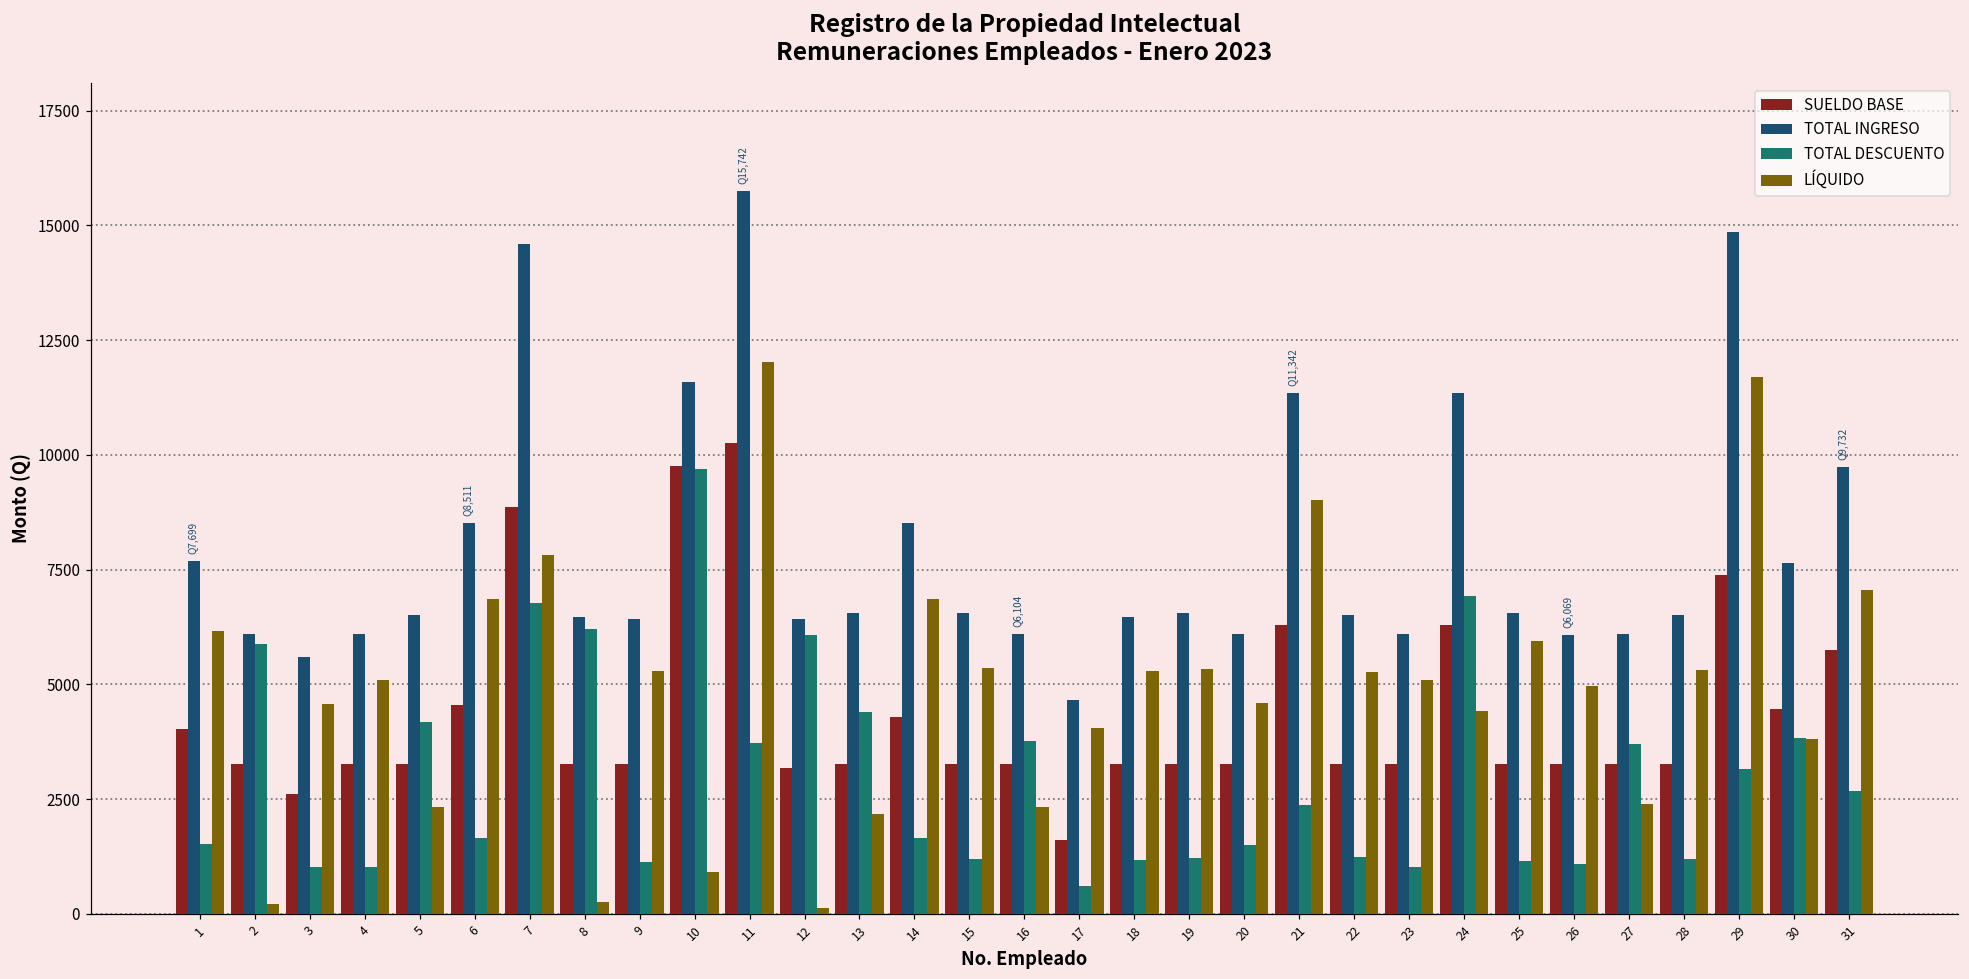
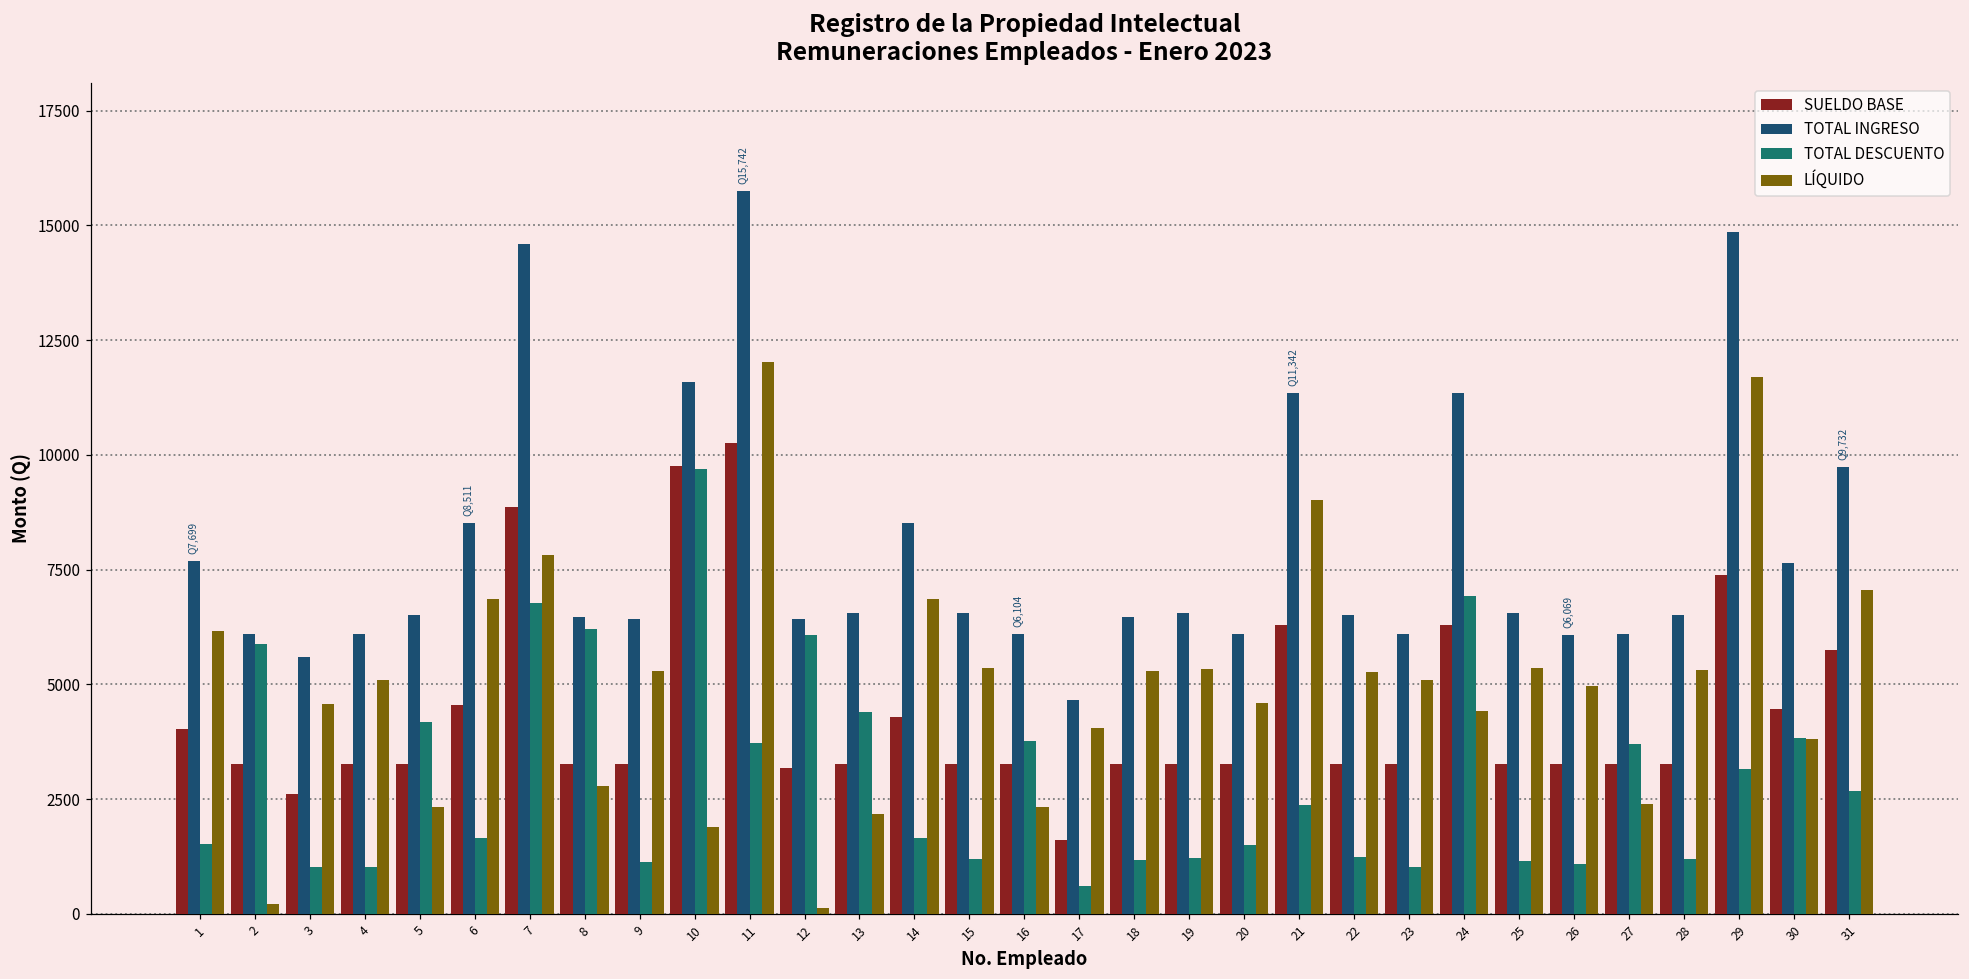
  {
    "SUELDO BASE": {
      "1": 4000,
      "2": 3300,
      "3": 2600,
      "4": 3300,
      "5": 3300,
      "6": 4600,
      "7": 8900,
      "8": 3300,
      "9": 3300,
      "10": 9800,
      "11": 10300,
      "12": 3200,
      "13": 3300,
      "14": 4300,
      "15": 3300,
      "16": 3300,
      "17": 1600,
      "18": 3300,
      "19": 3300,
      "20": 3300,
      "21": 6300,
      "22": 3300,
      "23": 3300,
      "24": 6300,
      "25": 3300,
      "26": 3300,
      "27": 3300,
      "28": 3300,
      "29": 7400,
      "30": 4500,
      "31": 5800
    },
    "LÍQUIDO": {
      "1": 6200,
      "2": 200,
      "3": 4600,
      "4": 5100,
      "5": 2300,
      "6": 6900,
      "7": 7800,
-     "8": 300,
+     "8": 2800,
      "9": 5300,
-     "10": 900,
+     "10": 1900,
      "11": 12000,
      "12": 100,
      "13": 2200,
      "14": 6900,
      "15": 5400,
      "16": 2300,
      "17": 4000,
      "18": 5300,
      "19": 5300,
      "20": 4600,
      "21": 9000,
      "22": 5300,
      "23": 5100,
      "24": 4400,
-     "25": 5900,
+     "25": 5400,
      "26": 5000,
      "27": 2400,
      "28": 5300,
      "29": 11700,
      "30": 3800,
      "31": 7100
    }
  }
